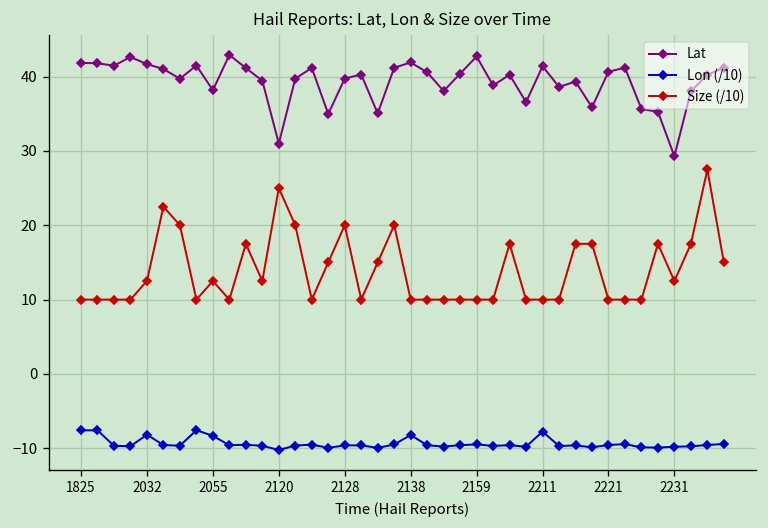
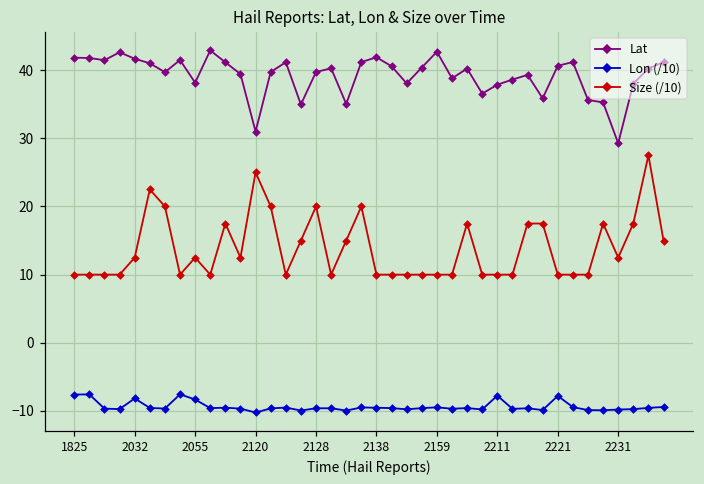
  {
    "Lat": {
      "1825": 42,
      "2032": 42,
      "2055": 38,
      "2120": 31,
      "2128": 40,
      "2138": 42,
      "2159": 43,
-     "2211": 41,
+     "2211": 38,
      "2221": 41,
      "2231": 29
    },
    "Lon (/10)": {
      "1825": -8,
      "2032": -8,
      "2055": -8,
      "2120": -10,
      "2128": -10,
-     "2138": -8,
+     "2138": -10,
      "2159": -9,
      "2211": -8,
-     "2221": -10,
+     "2221": -8,
      "2231": -10
    },
    "Size (/10)": {
      "1825": 10,
      "2032": 13,
      "2055": 13,
      "2120": 25,
      "2128": 20,
      "2138": 10,
      "2159": 10,
      "2211": 10,
      "2221": 10,
      "2231": 13
    }
  }
